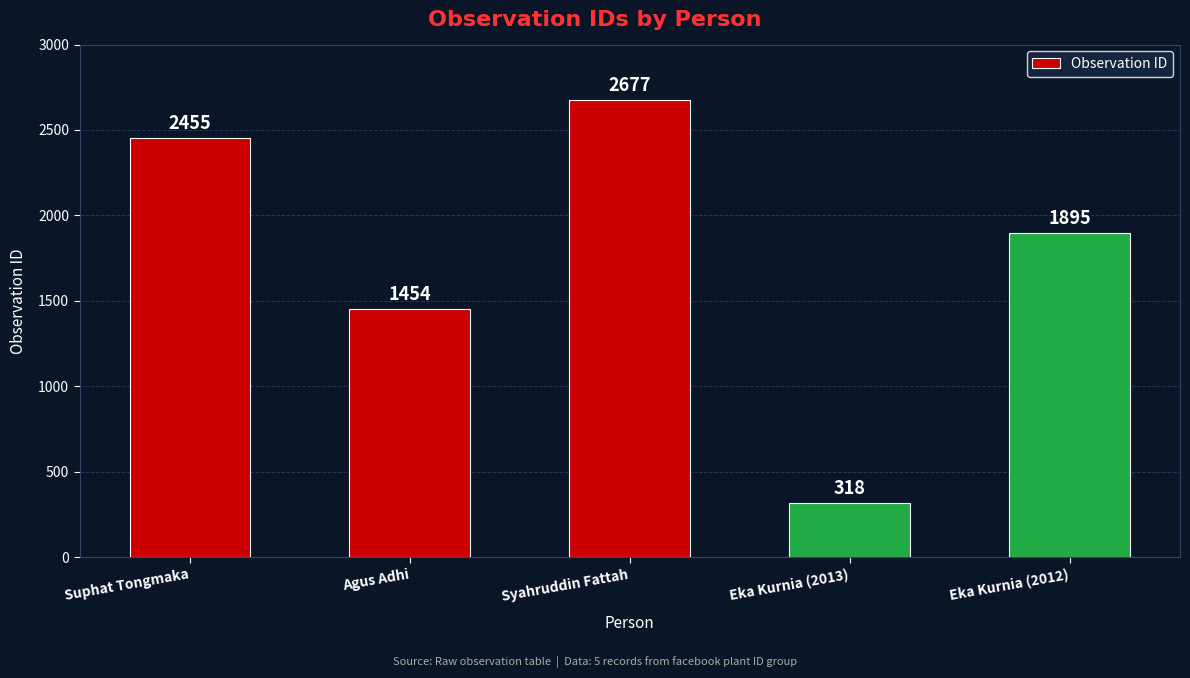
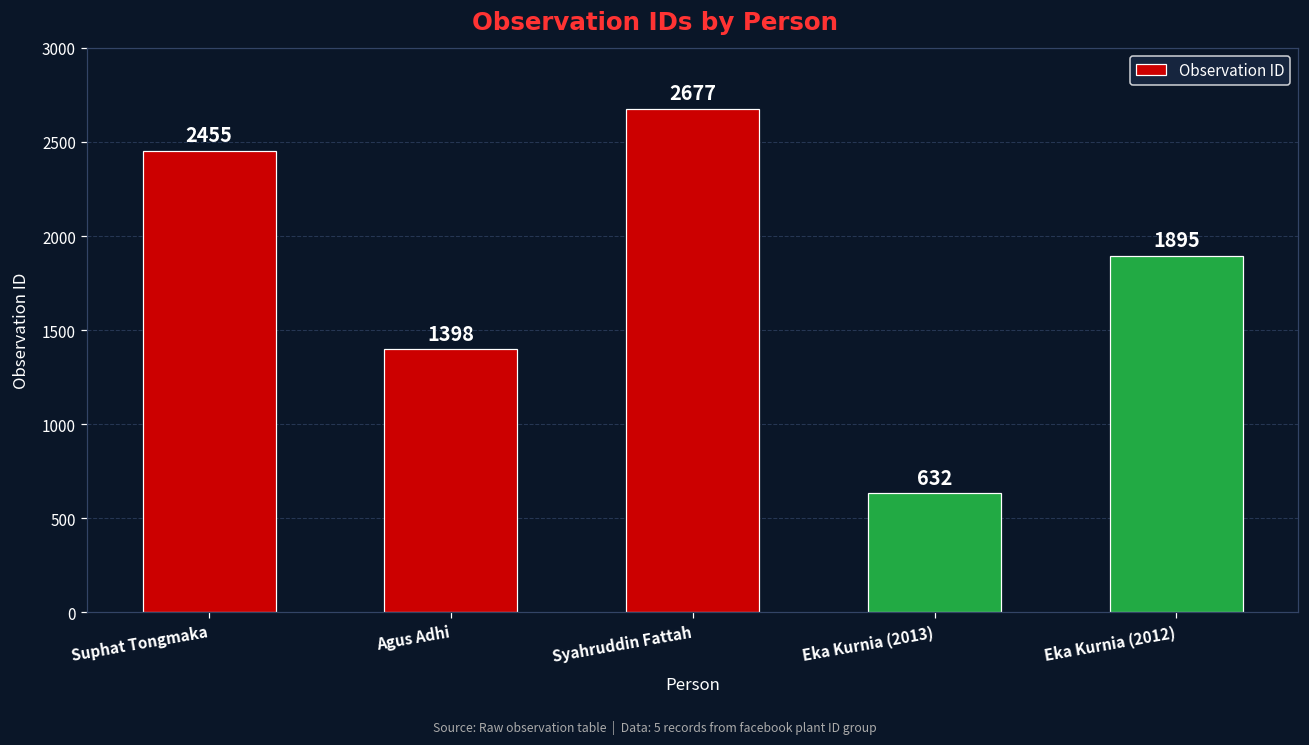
  {
    "Suphat Tongmaka": 2455,
-   "Agus Adhi": 1454,
+   "Agus Adhi": 1398,
    "Syahruddin Fattah": 2677,
-   "Eka Kurnia (2013)": 318,
+   "Eka Kurnia (2013)": 632,
    "Eka Kurnia (2012)": 1895
  }
